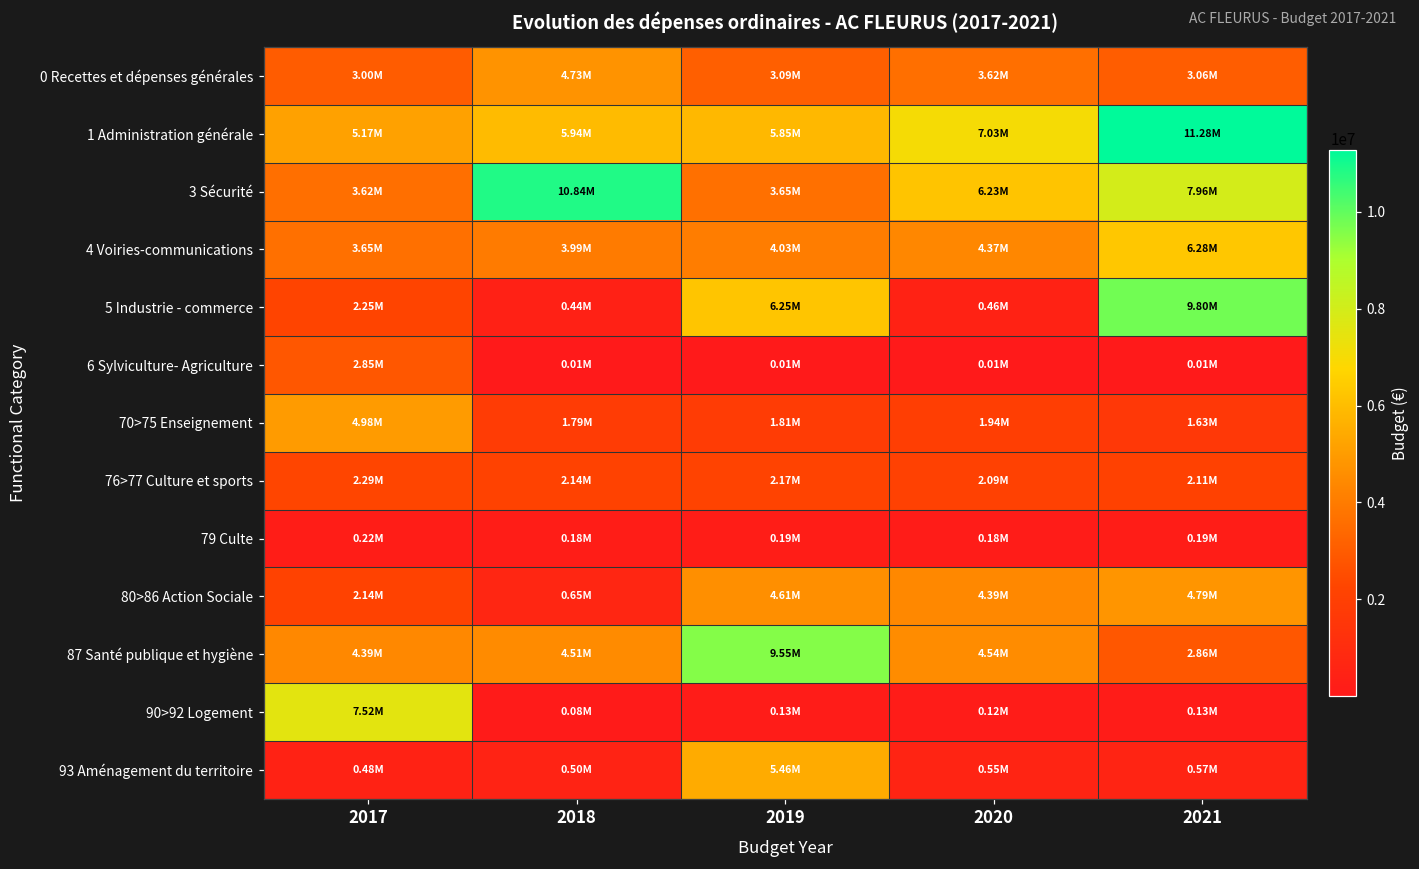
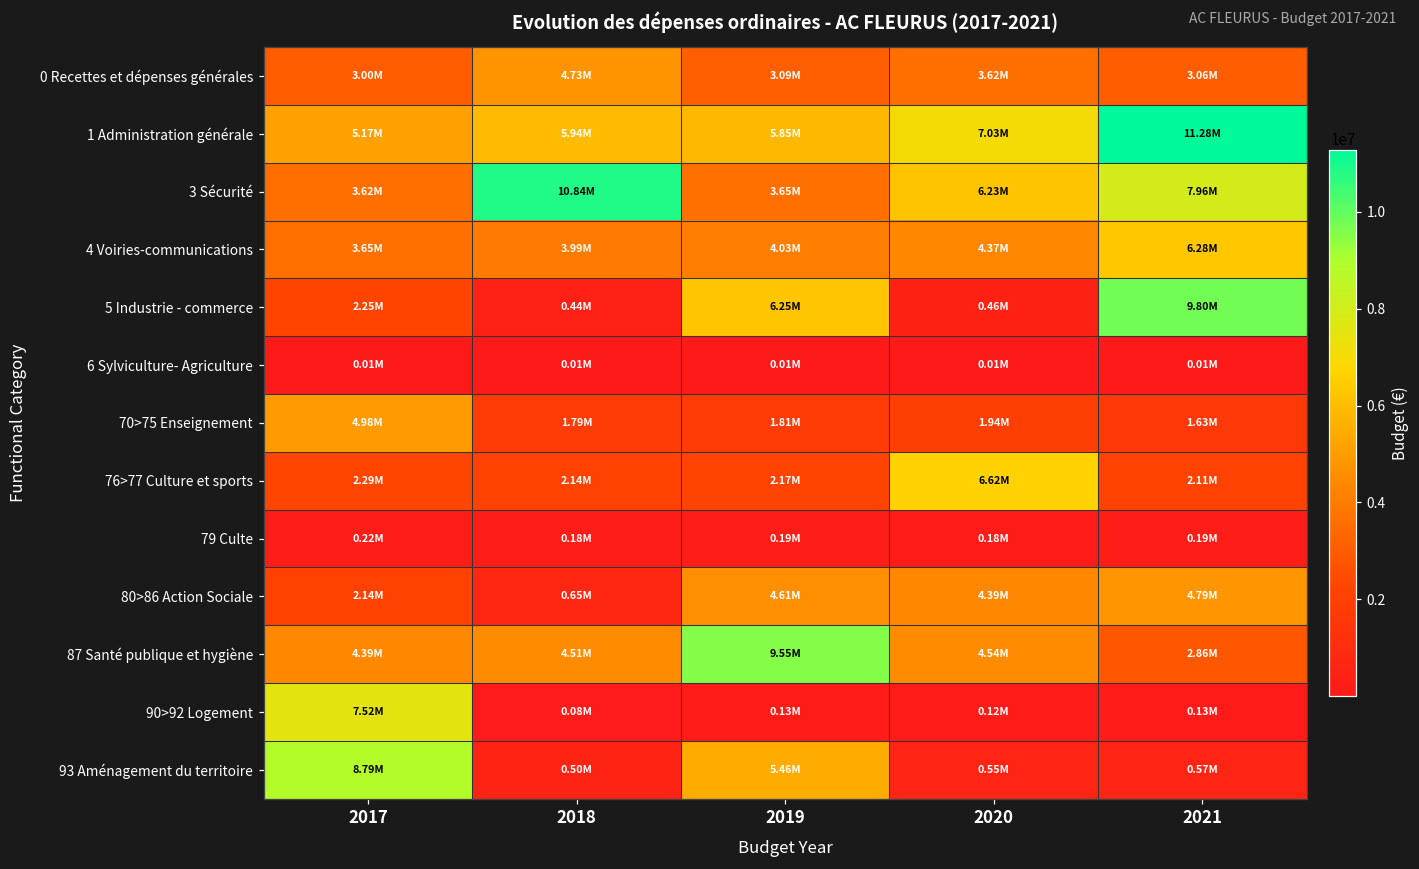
  {
    "0 Recettes et dépenses générales": {
      "2017": "3.00M",
      "2018": "4.73M",
      "2019": "3.09M",
      "2020": "3.62M",
      "2021": "3.06M"
    },
    "1 Administration générale": {
      "2017": "5.17M",
      "2018": "5.94M",
      "2019": "5.85M",
      "2020": "7.03M",
      "2021": "11.28M"
    },
    "3 Sécurité": {
      "2017": "3.62M",
      "2018": "10.84M",
      "2019": "3.65M",
      "2020": "6.23M",
      "2021": "7.96M"
    },
    "4 Voiries-communications": {
      "2017": "3.65M",
      "2018": "3.99M",
      "2019": "4.03M",
      "2020": "4.37M",
      "2021": "6.28M"
    },
    "5 Industrie - commerce": {
      "2017": "2.25M",
      "2018": "0.44M",
      "2019": "6.25M",
      "2020": "0.46M",
      "2021": "9.80M"
    },
    "6 Sylviculture- Agriculture": {
-     "2017": "2.85M",
+     "2017": "0.01M",
      "2018": "0.01M",
      "2019": "0.01M",
      "2020": "0.01M",
      "2021": "0.01M"
    },
    "70>75 Enseignement": {
      "2017": "4.98M",
      "2018": "1.79M",
      "2019": "1.81M",
      "2020": "1.94M",
      "2021": "1.63M"
    },
    "76>77 Culture et sports": {
      "2017": "2.29M",
      "2018": "2.14M",
      "2019": "2.17M",
-     "2020": "2.09M",
+     "2020": "6.62M",
      "2021": "2.11M"
    },
    "79 Culte": {
      "2017": "0.22M",
      "2018": "0.18M",
      "2019": "0.19M",
      "2020": "0.18M",
      "2021": "0.19M"
    },
    "80>86 Action Sociale": {
      "2017": "2.14M",
      "2018": "0.65M",
      "2019": "4.61M",
      "2020": "4.39M",
      "2021": "4.79M"
    },
    "87 Santé publique et hygiène": {
      "2017": "4.39M",
      "2018": "4.51M",
      "2019": "9.55M",
      "2020": "4.54M",
      "2021": "2.86M"
    },
    "90>92 Logement": {
      "2017": "7.52M",
      "2018": "0.08M",
      "2019": "0.13M",
      "2020": "0.12M",
      "2021": "0.13M"
    },
    "93 Aménagement du territoire": {
-     "2017": "0.48M",
+     "2017": "8.79M",
      "2018": "0.50M",
      "2019": "5.46M",
      "2020": "0.55M",
      "2021": "0.57M"
    }
  }
